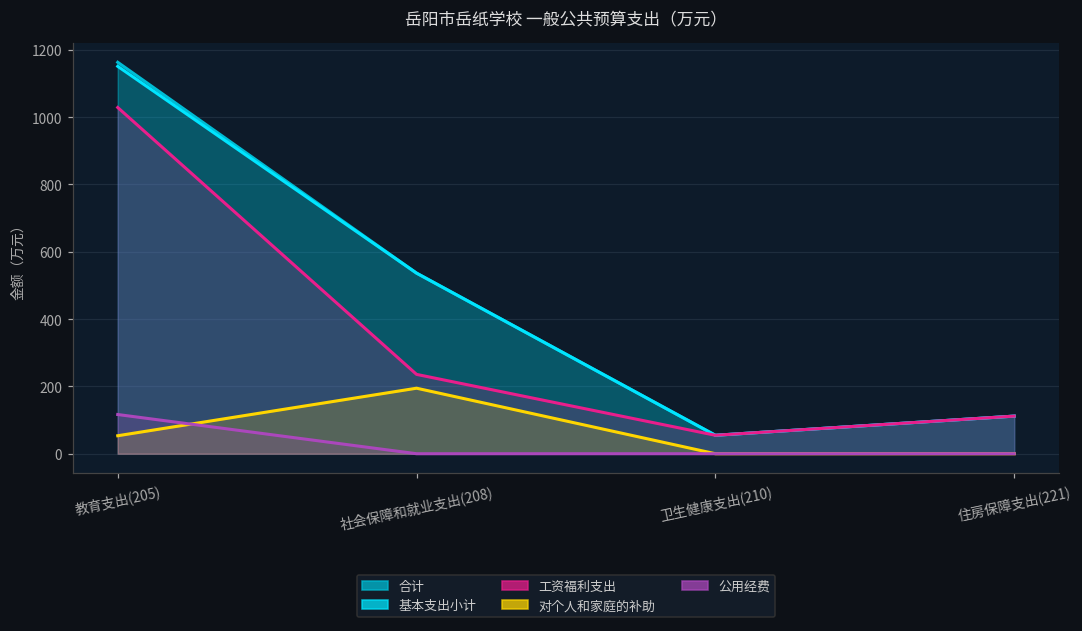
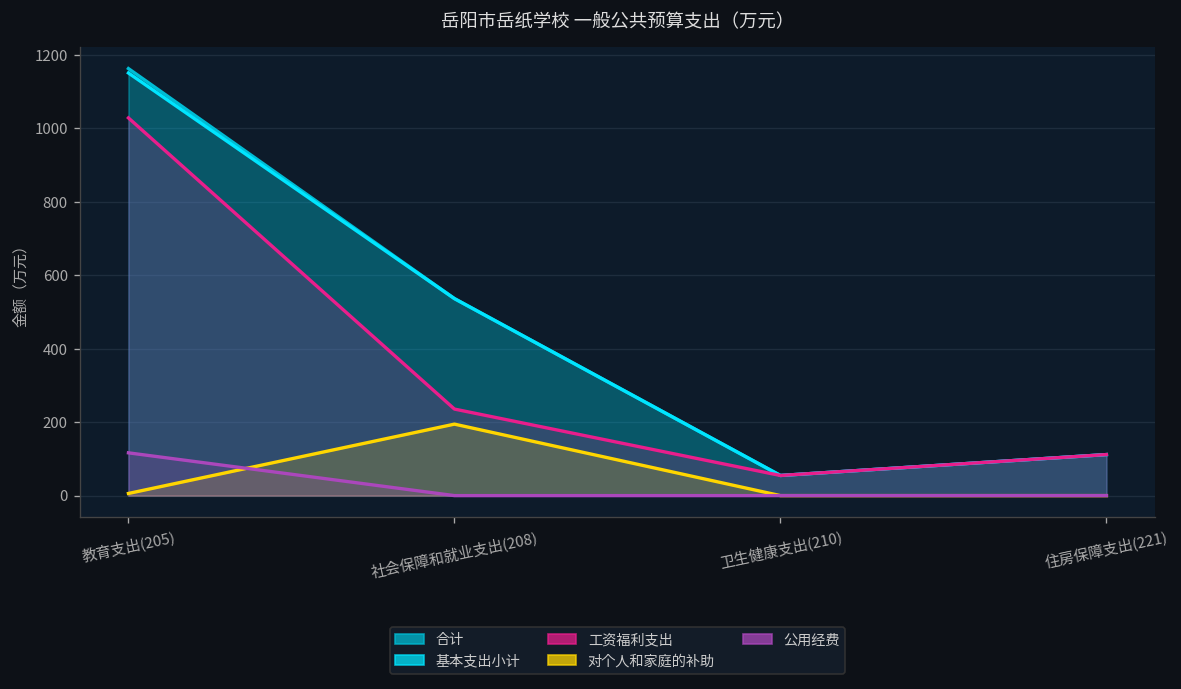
  {
    "对个人和家庭的补助": {
-     "教育支出(205)": 50,
+     "教育支出(205)": 10,
      "社会保障和就业支出(208)": 190
    }
  }
